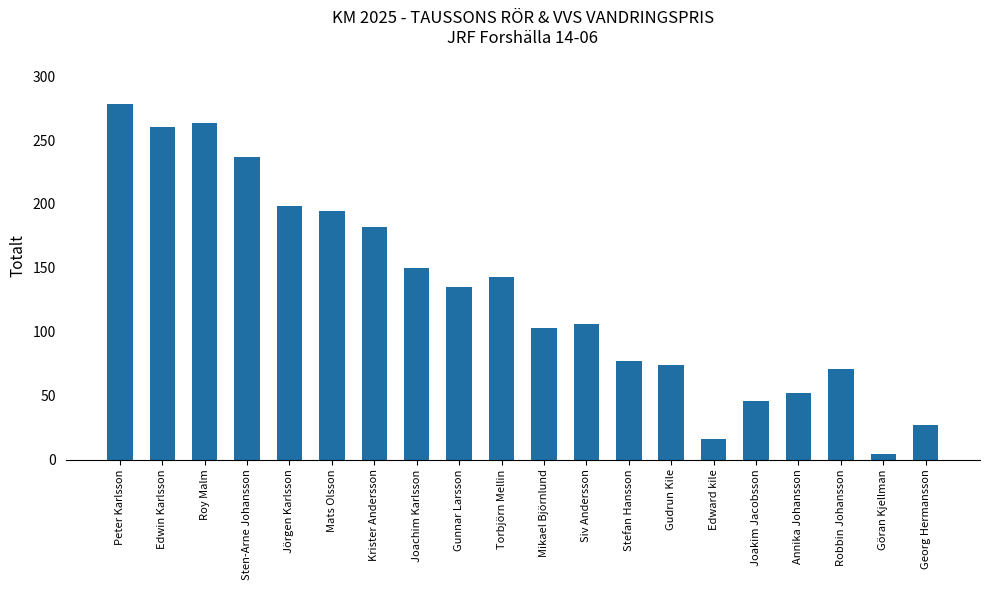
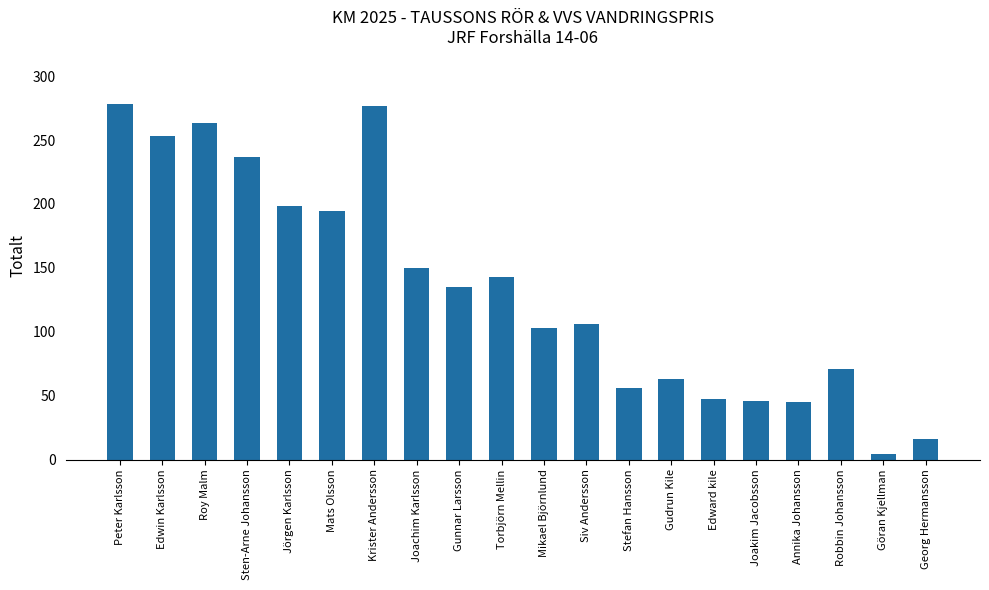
  {
    "Peter Karlsson": 278,
-   "Edwin Karlsson": 261,
+   "Edwin Karlsson": 254,
    "Roy Malm": 263,
    "Sten-Arne Johansson": 237,
    "Jörgen Karlsson": 199,
    "Mats Olsson": 195,
-   "Krister Andersson": 182,
+   "Krister Andersson": 277,
    "Joachim Karlsson": 150,
    "Gunnar Larsson": 135,
    "Torbjörn Mellin": 143,
    "Mikael Björnlund": 103,
    "Siv Andersson": 106,
-   "Stefan Hansson": 77,
-   "Gudrun Kile": 74,
-   "Edward kile": 16,
+   "Stefan Hansson": 56,
+   "Gudrun Kile": 63,
+   "Edward kile": 47,
    "Joakim Jacobsson": 46,
-   "Annika Johansson": 52,
+   "Annika Johansson": 45,
    "Robbin Johansson": 71,
    "Göran Kjellman": 4,
-   "Georg Hermansson": 27
+   "Georg Hermansson": 16
  }
